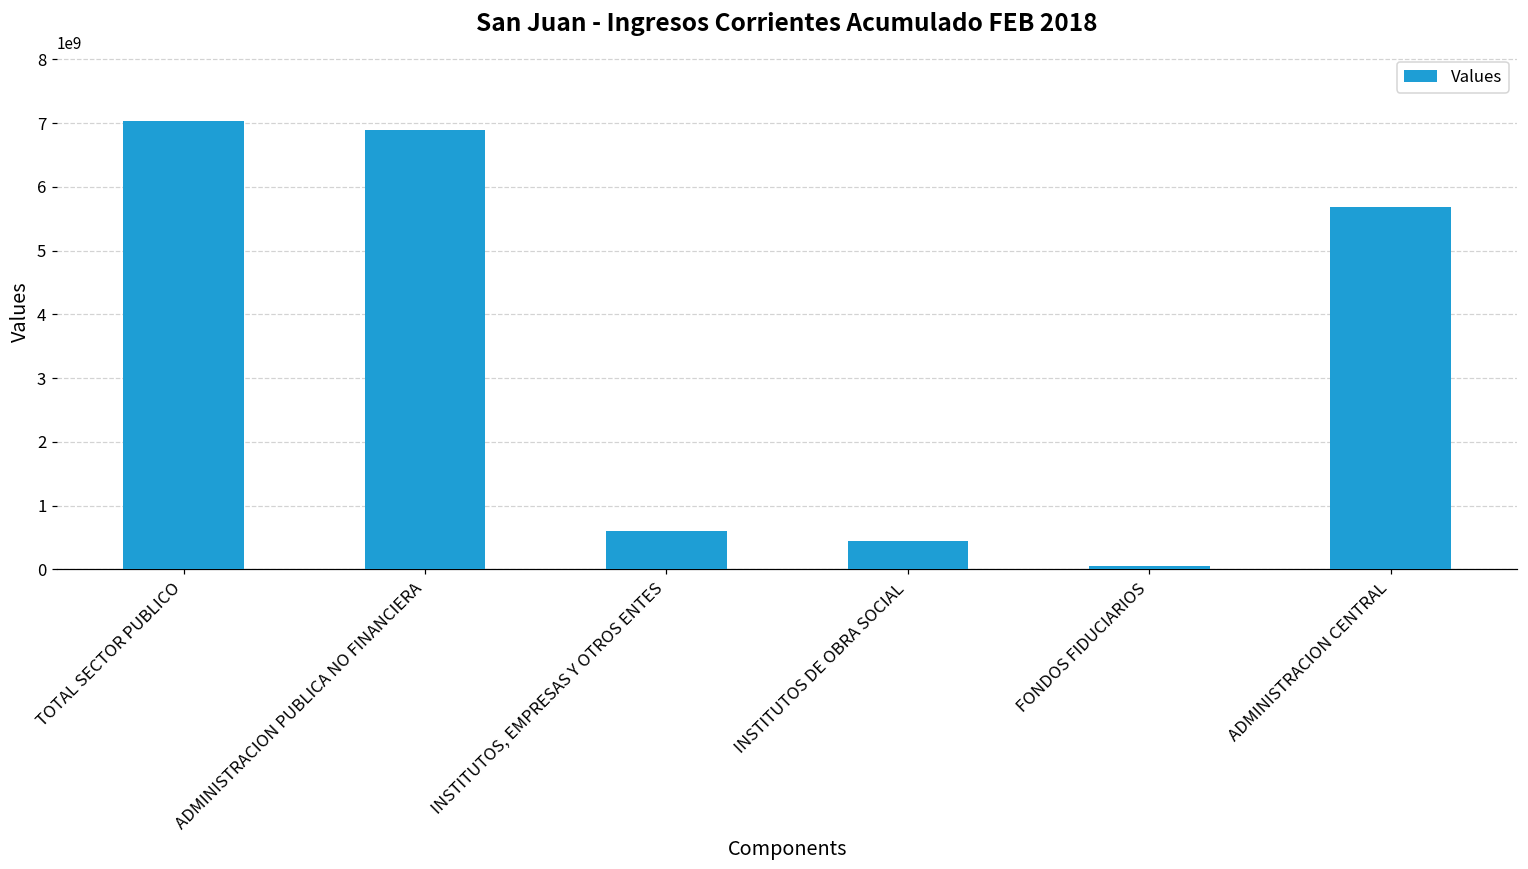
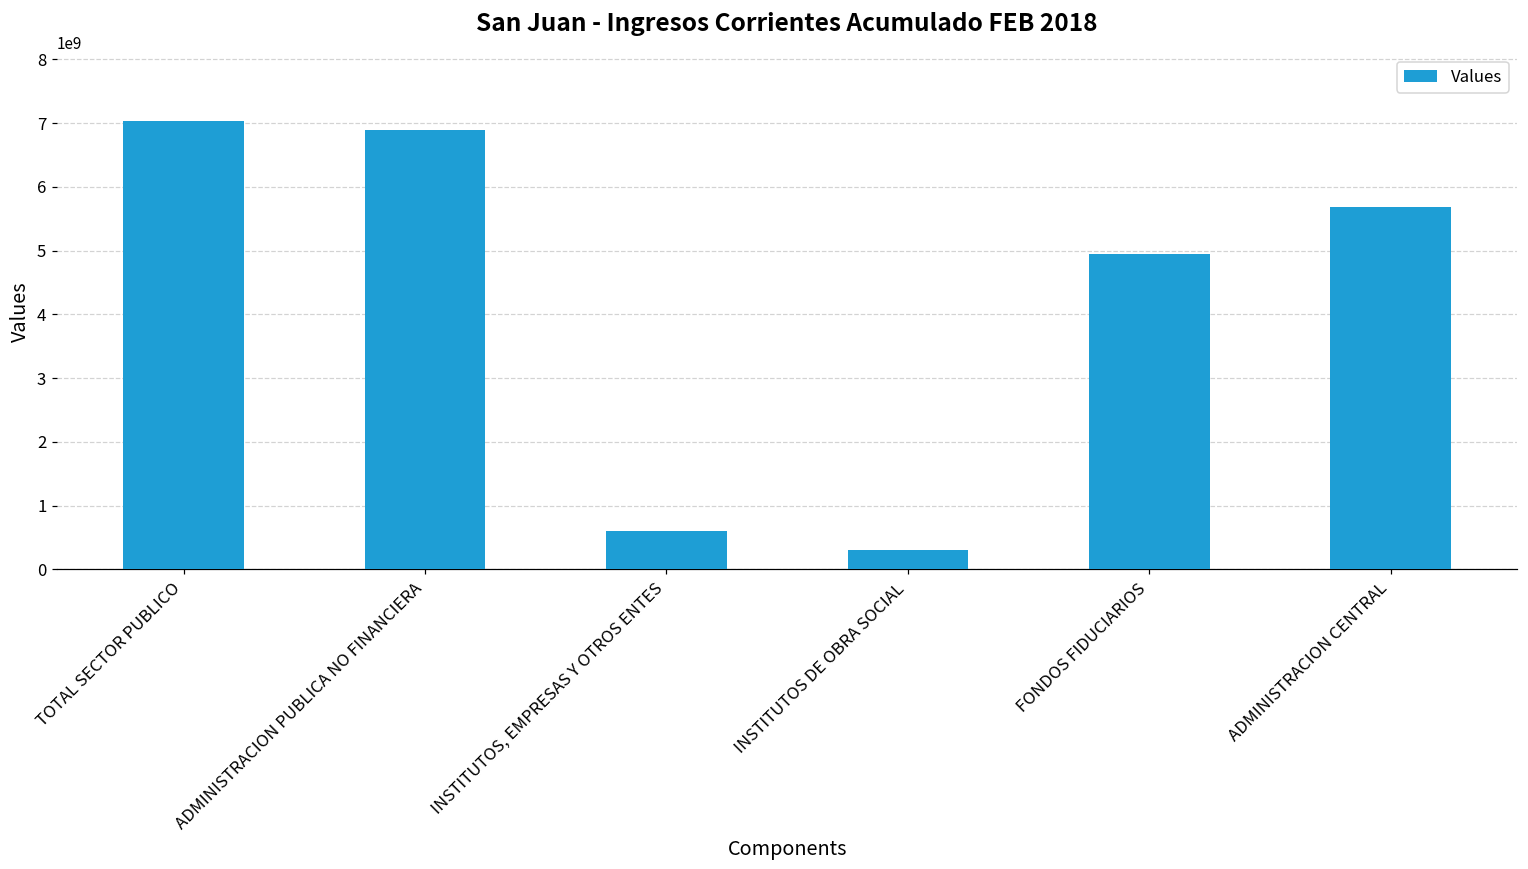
  {
    "TOTAL SECTOR PUBLICO": 7000000000,
    "ADMINISTRACION PUBLICA NO FINANCIERA": 6900000000,
    "INSTITUTOS, EMPRESAS Y OTROS ENTES": 600000000,
-   "INSTITUTOS DE OBRA SOCIAL": 400000000,
-   "FONDOS FIDUCIARIOS": 100000000,
+   "INSTITUTOS DE OBRA SOCIAL": 300000000,
+   "FONDOS FIDUCIARIOS": 4900000000,
    "ADMINISTRACION CENTRAL": 5700000000
  }
